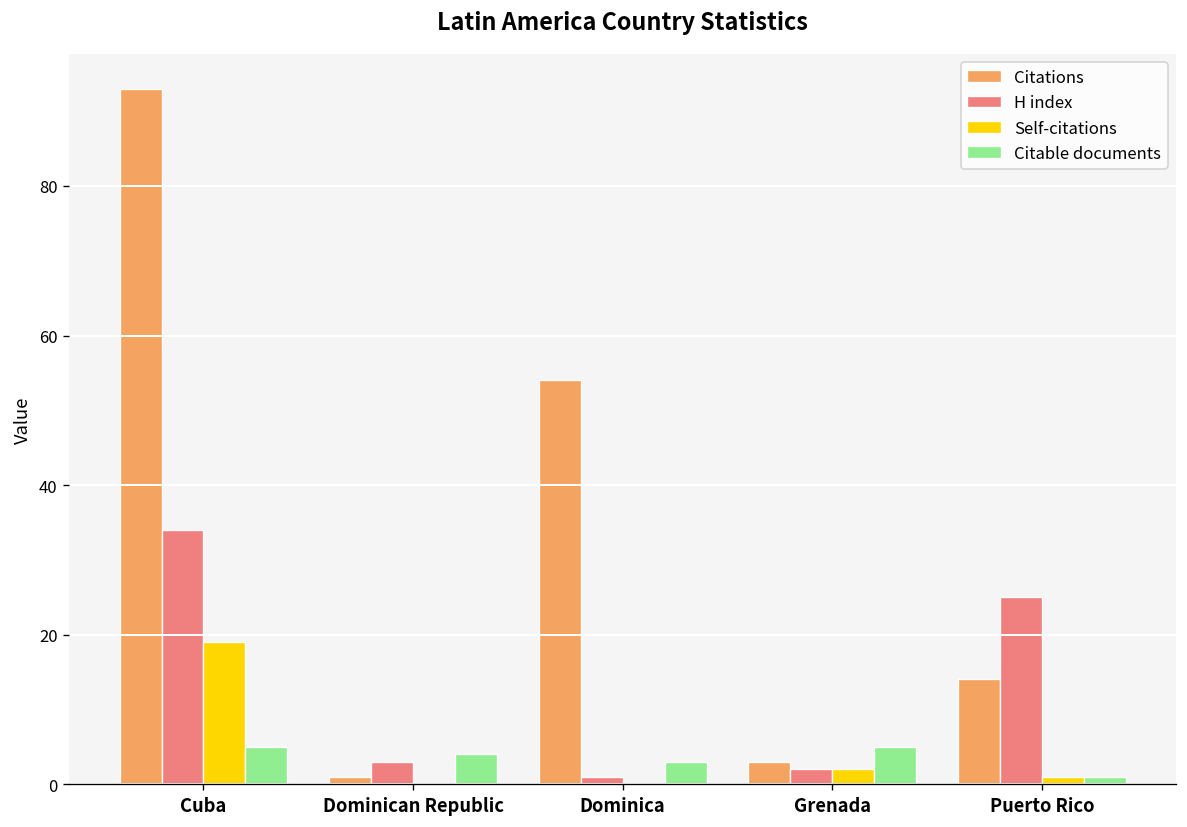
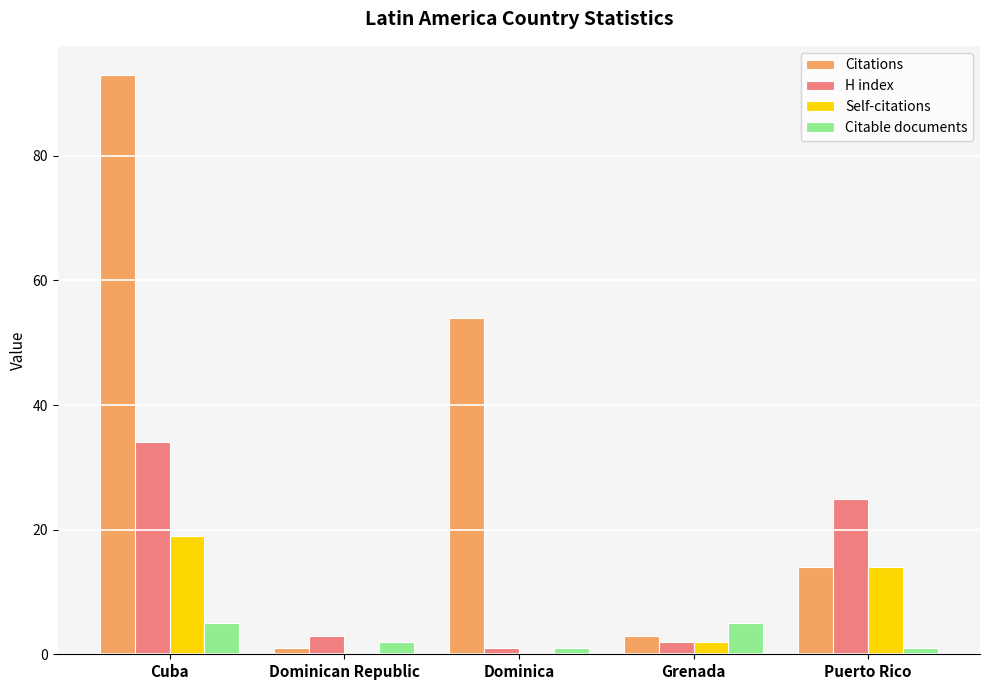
  {
    "Self-citations": {
      "Cuba": 19,
      "Dominican Republic": 0,
      "Dominica": 0,
      "Grenada": 2,
-     "Puerto Rico": 1
+     "Puerto Rico": 14
    },
    "Citable documents": {
      "Cuba": 5,
-     "Dominican Republic": 4,
-     "Dominica": 3,
+     "Dominican Republic": 2,
+     "Dominica": 1,
      "Grenada": 5,
      "Puerto Rico": 1
    }
  }
